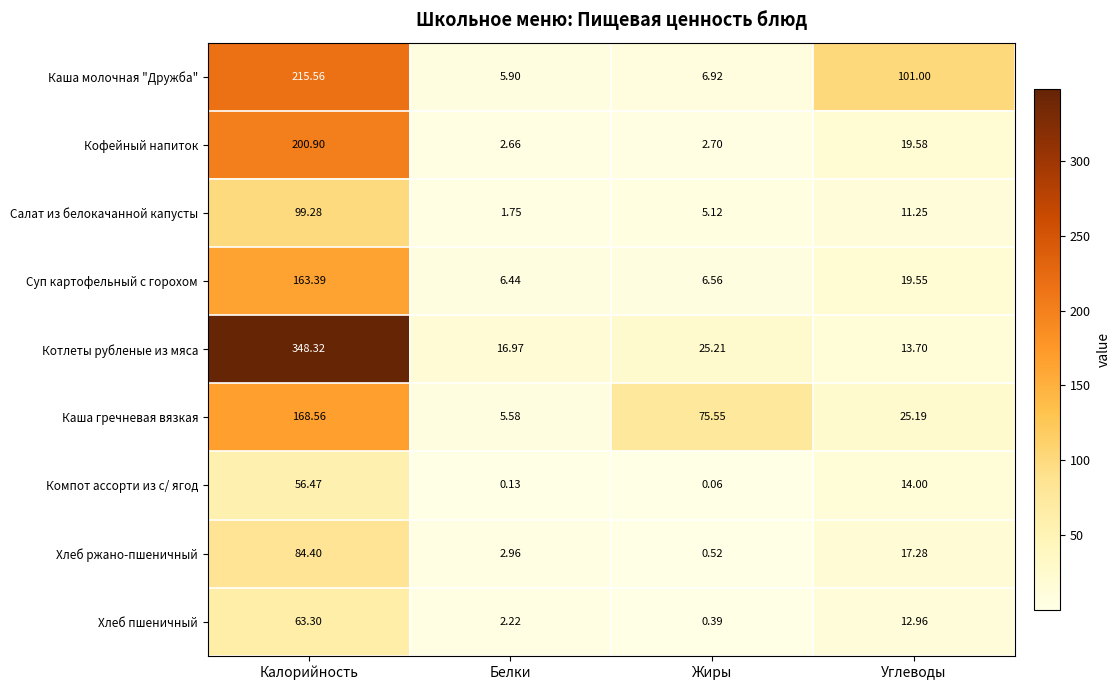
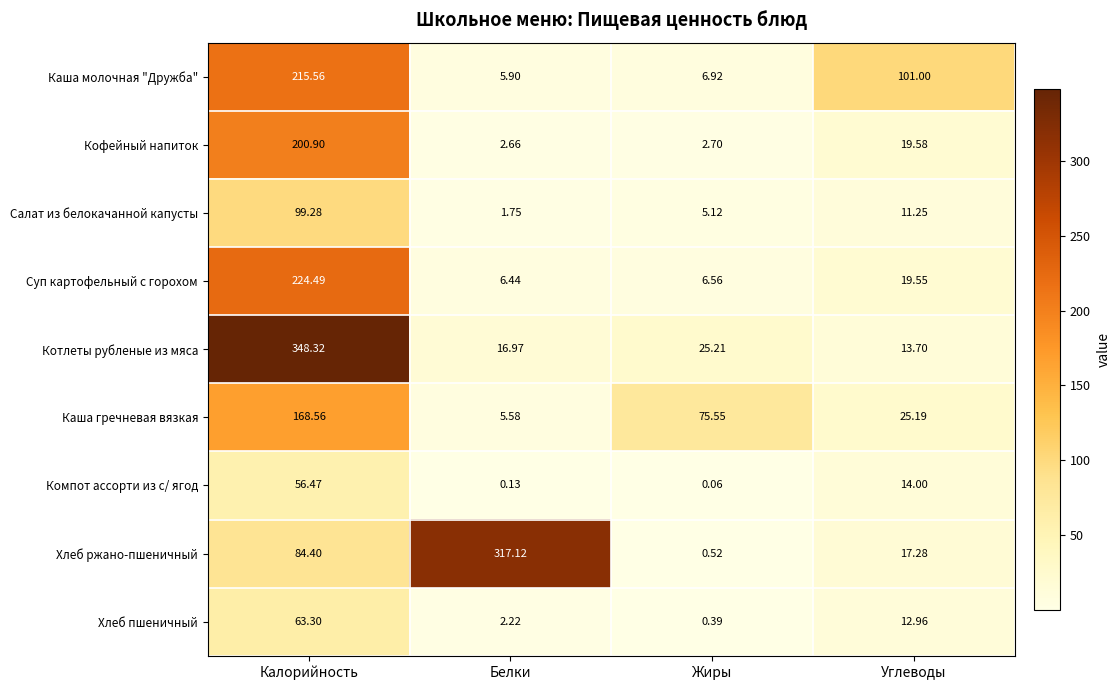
  {
    "Каша молочная \"Дружба\"": {
      "Калорийность": 215.56,
      "Белки": 5.90,
      "Жиры": 6.92,
      "Углеводы": 101.00
    },
    "Кофейный напиток": {
      "Калорийность": 200.90,
      "Белки": 2.66,
      "Жиры": 2.70,
      "Углеводы": 19.58
    },
    "Салат из белокачанной капусты": {
      "Калорийность": 99.28,
      "Белки": 1.75,
      "Жиры": 5.12,
      "Углеводы": 11.25
    },
    "Суп картофельный с горохом": {
-     "Калорийность": 163.39,
+     "Калорийность": 224.49,
      "Белки": 6.44,
      "Жиры": 6.56,
      "Углеводы": 19.55
    },
    "Котлеты рубленые из мяса": {
      "Калорийность": 348.32,
      "Белки": 16.97,
      "Жиры": 25.21,
      "Углеводы": 13.70
    },
    "Каша гречневая вязкая": {
      "Калорийность": 168.56,
      "Белки": 5.58,
      "Жиры": 75.55,
      "Углеводы": 25.19
    },
    "Компот ассорти из с/ ягод": {
      "Калорийность": 56.47,
      "Белки": 0.13,
      "Жиры": 0.06,
      "Углеводы": 14.00
    },
    "Хлеб ржано-пшеничный": {
      "Калорийность": 84.40,
-     "Белки": 2.96,
+     "Белки": 317.12,
      "Жиры": 0.52,
      "Углеводы": 17.28
    },
    "Хлеб пшеничный": {
      "Калорийность": 63.30,
      "Белки": 2.22,
      "Жиры": 0.39,
      "Углеводы": 12.96
    }
  }
